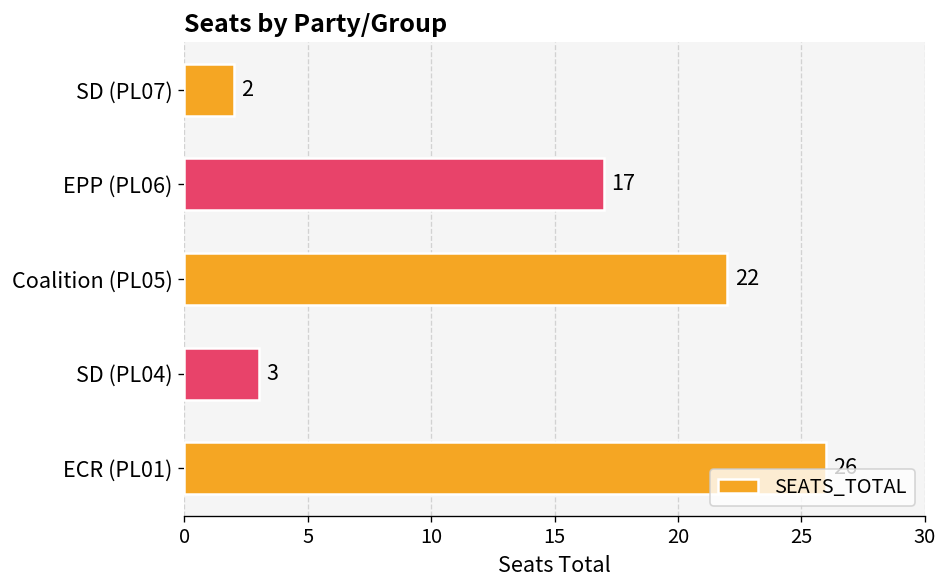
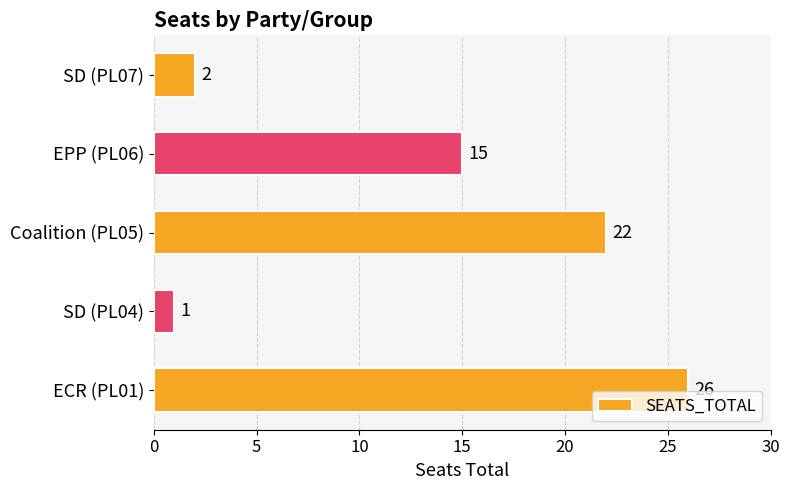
  {
    "SD (PL07)": 2,
-   "EPP (PL06)": 17,
+   "EPP (PL06)": 15,
    "Coalition (PL05)": 22,
-   "SD (PL04)": 3
+   "SD (PL04)": 1
  }
